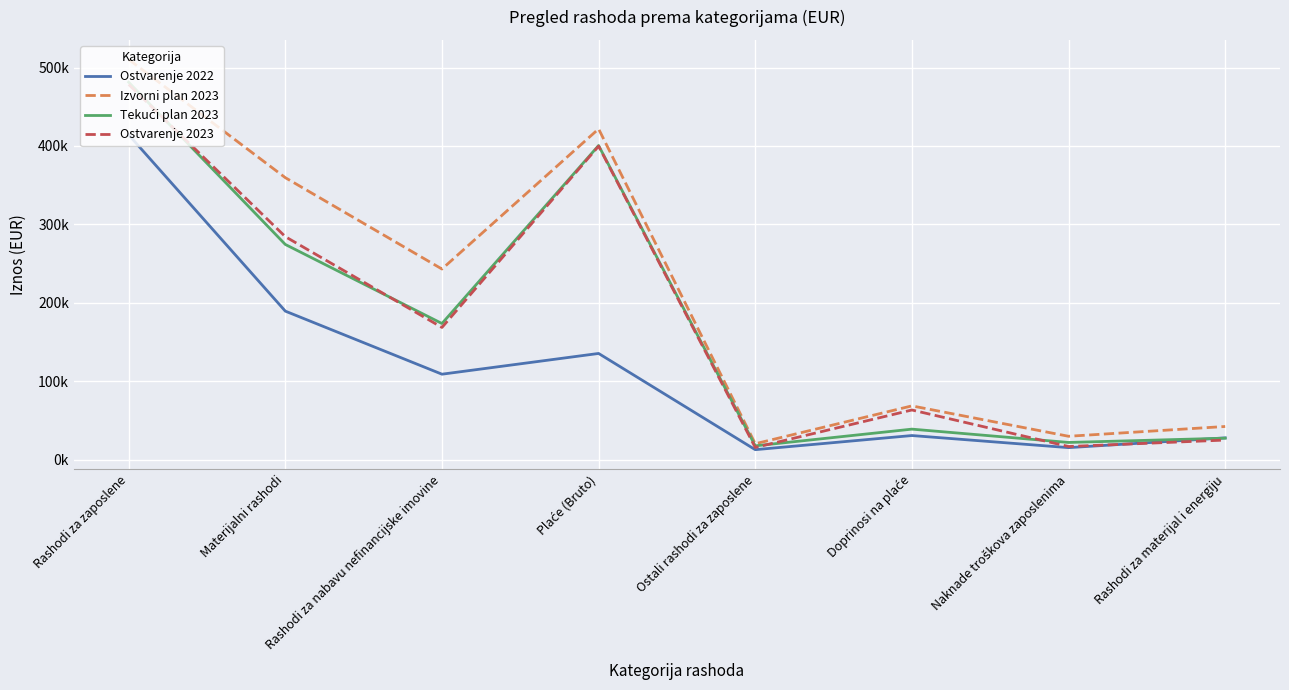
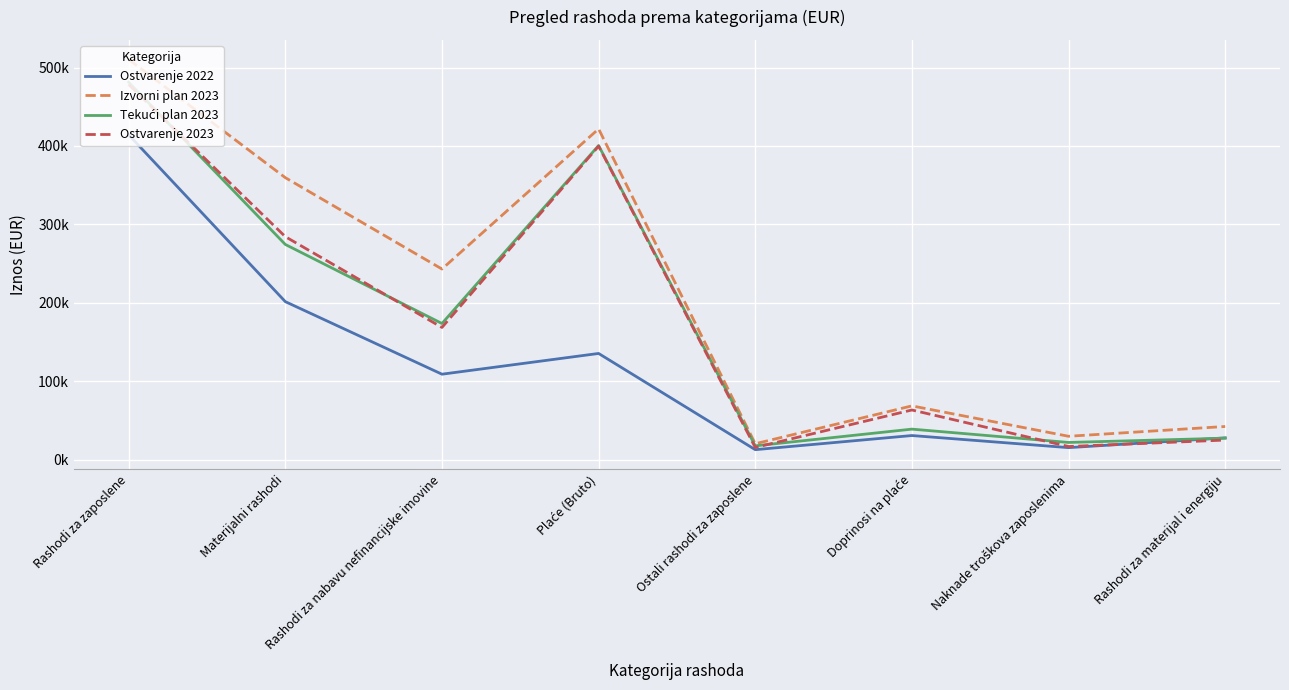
  {
    "Ostvarenje 2022": {
-     "Materijalni rashodi": 190000,
+     "Materijalni rashodi": 200000,
      "Rashodi za nabavu nefinancijske imovine": 110000,
      "Plaće (Bruto)": 140000,
      "Doprinosi na plaće": 30000
    },
    "Tekući plan 2023": {
      "Materijalni rashodi": 270000,
      "Rashodi za nabavu nefinancijske imovine": 170000,
      "Doprinosi na plaće": 40000,
      "Naknade troškova zaposlenima": 20000
    }
  }
